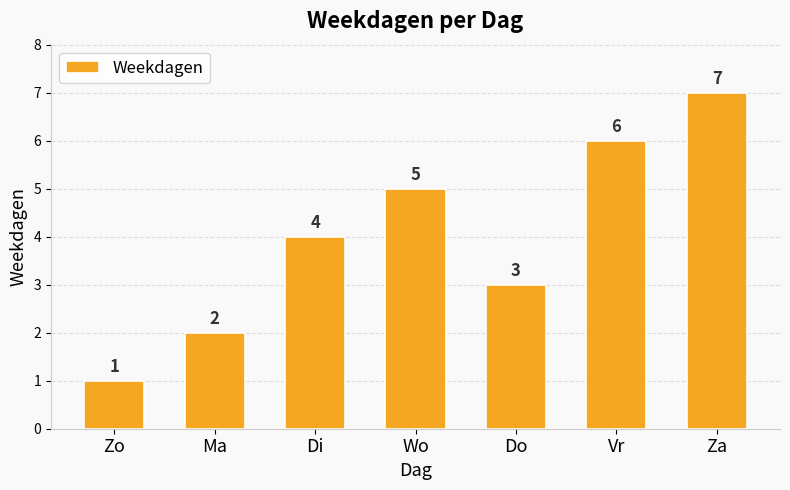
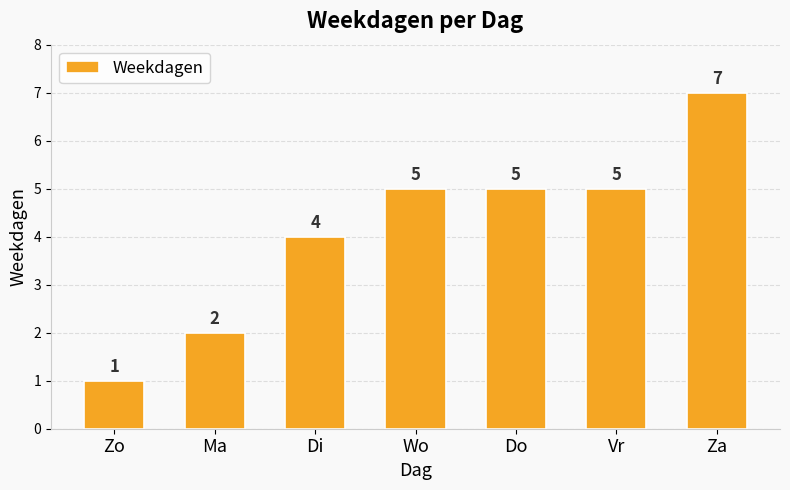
  {
    "Zo": 1,
    "Ma": 2,
    "Di": 4,
    "Wo": 5,
-   "Do": 3,
-   "Vr": 6,
+   "Do": 5,
+   "Vr": 5,
    "Za": 7
  }
